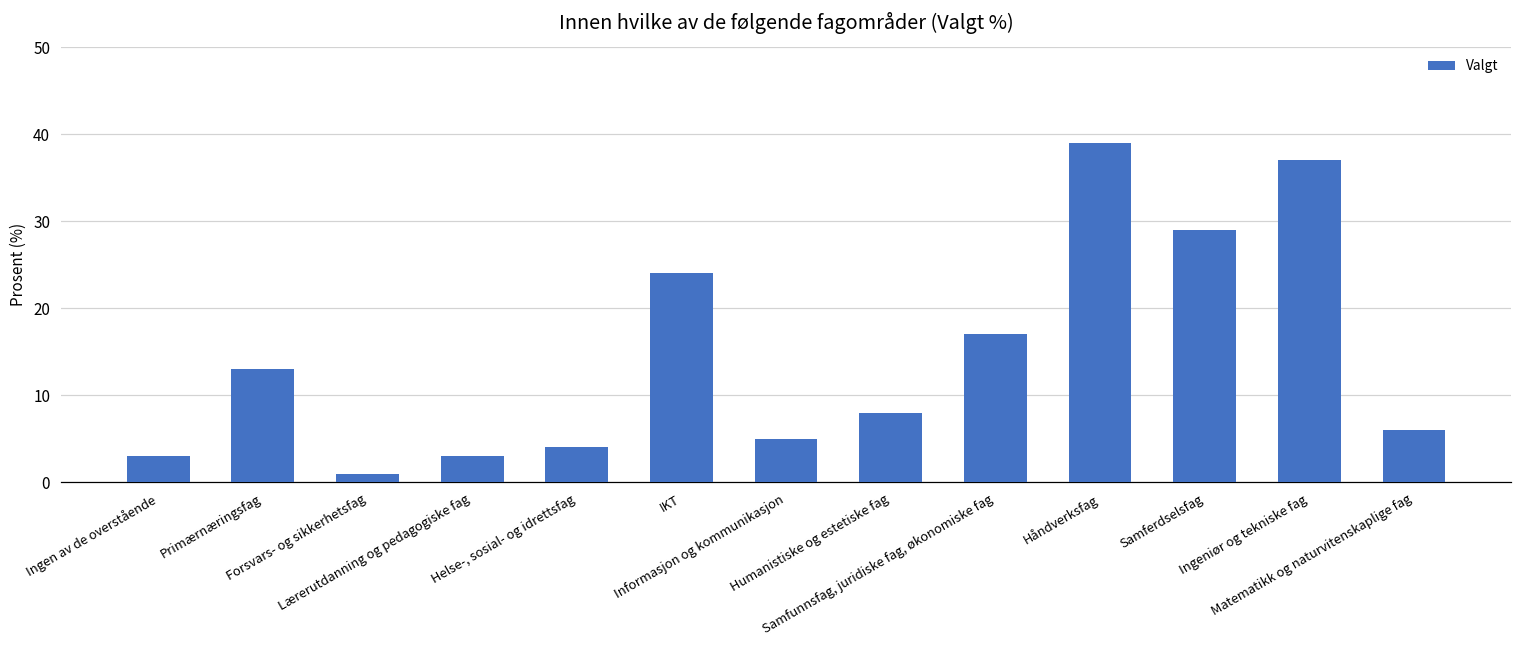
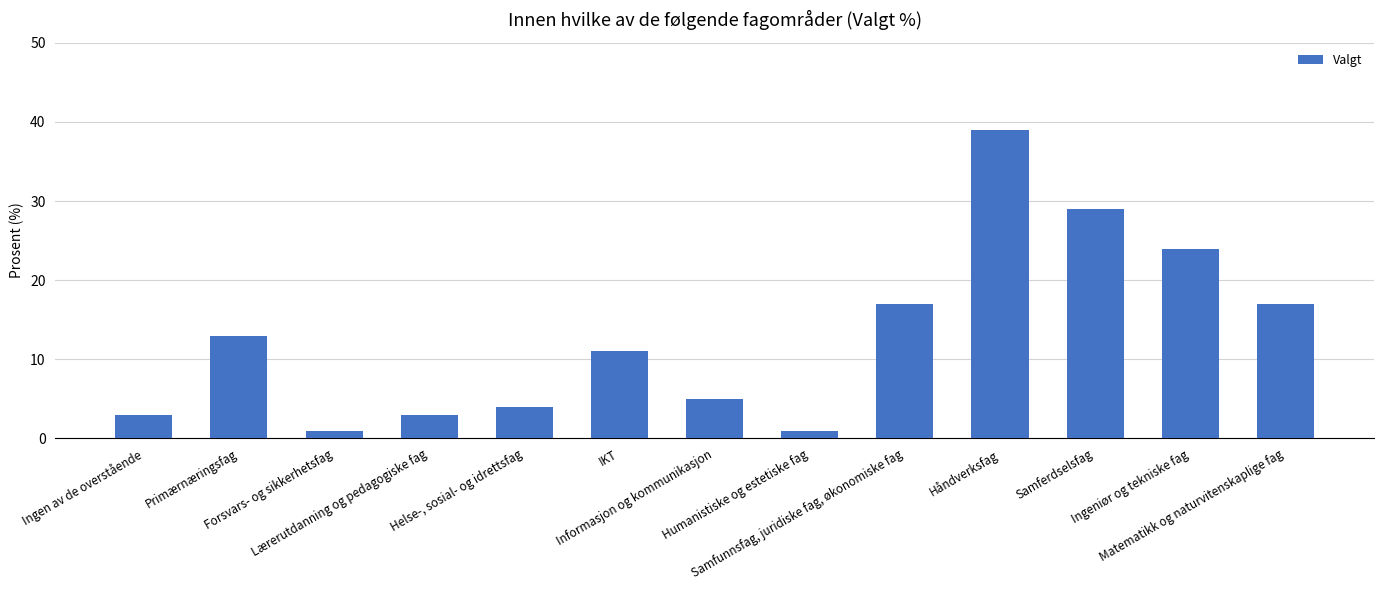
  {
    "Ingen av de overstående": 3,
    "Primærnæringsfag": 13,
    "Forsvars- og sikkerhetsfag": 1,
    "Lærerutdanning og pedagogiske fag": 3,
    "Helse-, sosial- og idrettsfag": 4,
-   "IKT": 24,
+   "IKT": 11,
    "Informasjon og kommunikasjon": 5,
-   "Humanistiske og estetiske fag": 8,
+   "Humanistiske og estetiske fag": 1,
    "Samfunnsfag, juridiske fag, økonomiske fag": 17,
    "Håndverksfag": 39,
    "Samferdselsfag": 29,
-   "Ingeniør og tekniske fag": 37,
-   "Matematikk og naturvitenskaplige fag": 6
+   "Ingeniør og tekniske fag": 24,
+   "Matematikk og naturvitenskaplige fag": 17
  }
